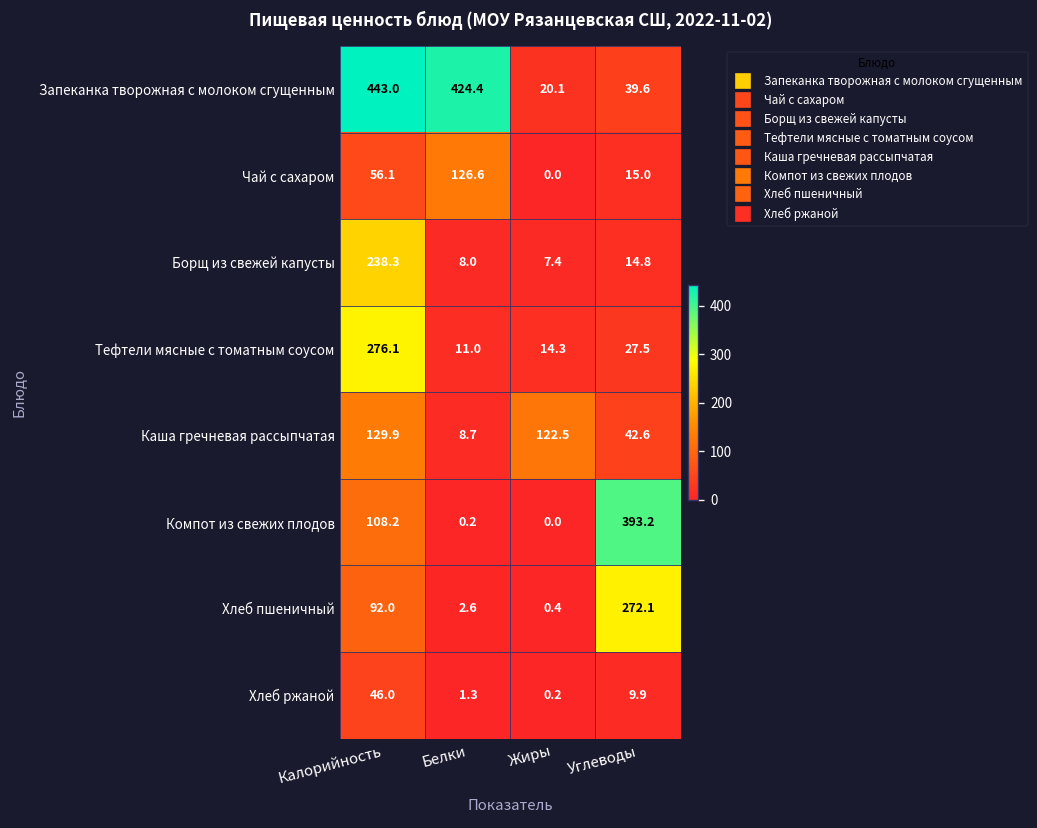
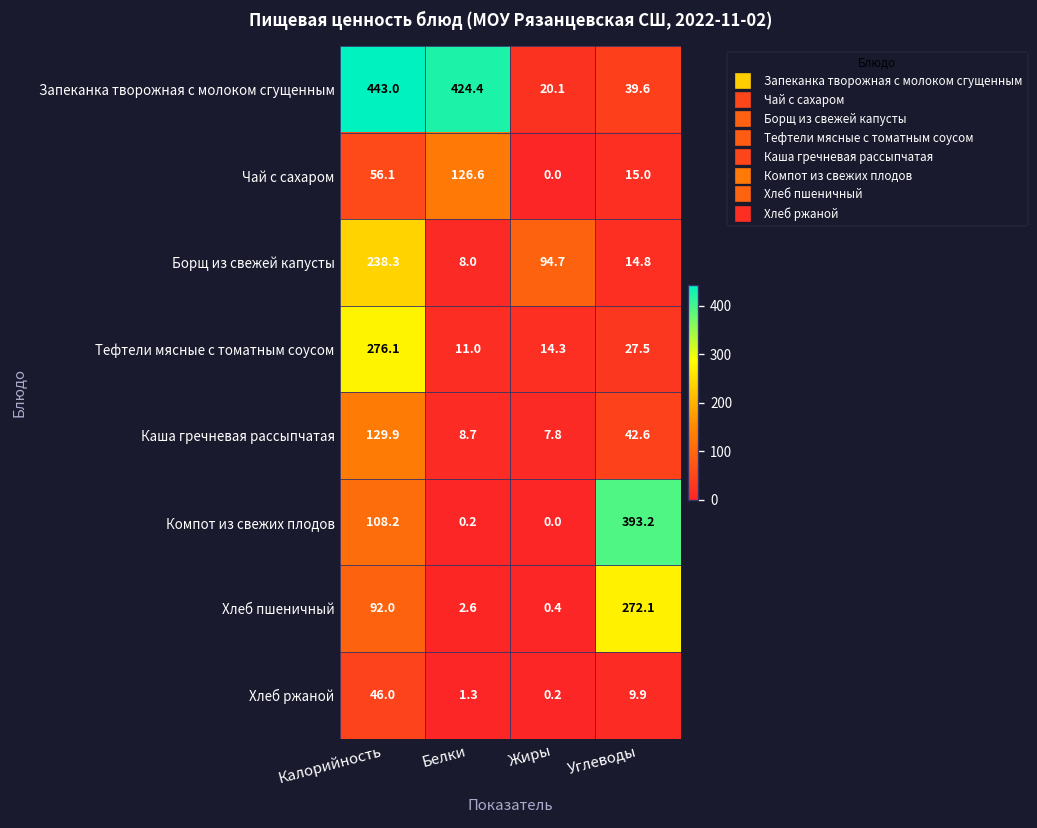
  {
    "Запеканка творожная с молоком сгущенным": {
      "Калорийность": 443.0,
      "Белки": 424.4,
      "Жиры": 20.1,
      "Углеводы": 39.6
    },
    "Чай с сахаром": {
      "Калорийность": 56.1,
      "Белки": 126.6,
      "Жиры": 0.0,
      "Углеводы": 15.0
    },
    "Борщ из свежей капусты": {
      "Калорийность": 238.3,
      "Белки": 8.0,
-     "Жиры": 7.4,
+     "Жиры": 94.7,
      "Углеводы": 14.8
    },
    "Тефтели мясные с томатным соусом": {
      "Калорийность": 276.1,
      "Белки": 11.0,
      "Жиры": 14.3,
      "Углеводы": 27.5
    },
    "Каша гречневая рассыпчатая": {
      "Калорийность": 129.9,
      "Белки": 8.7,
-     "Жиры": 122.5,
+     "Жиры": 7.8,
      "Углеводы": 42.6
    },
    "Компот из свежих плодов": {
      "Калорийность": 108.2,
      "Белки": 0.2,
      "Жиры": 0.0,
      "Углеводы": 393.2
    },
    "Хлеб пшеничный": {
      "Калорийность": 92.0,
      "Белки": 2.6,
      "Жиры": 0.4,
      "Углеводы": 272.1
    },
    "Хлеб ржаной": {
      "Калорийность": 46.0,
      "Белки": 1.3,
      "Жиры": 0.2,
      "Углеводы": 9.9
    }
  }
